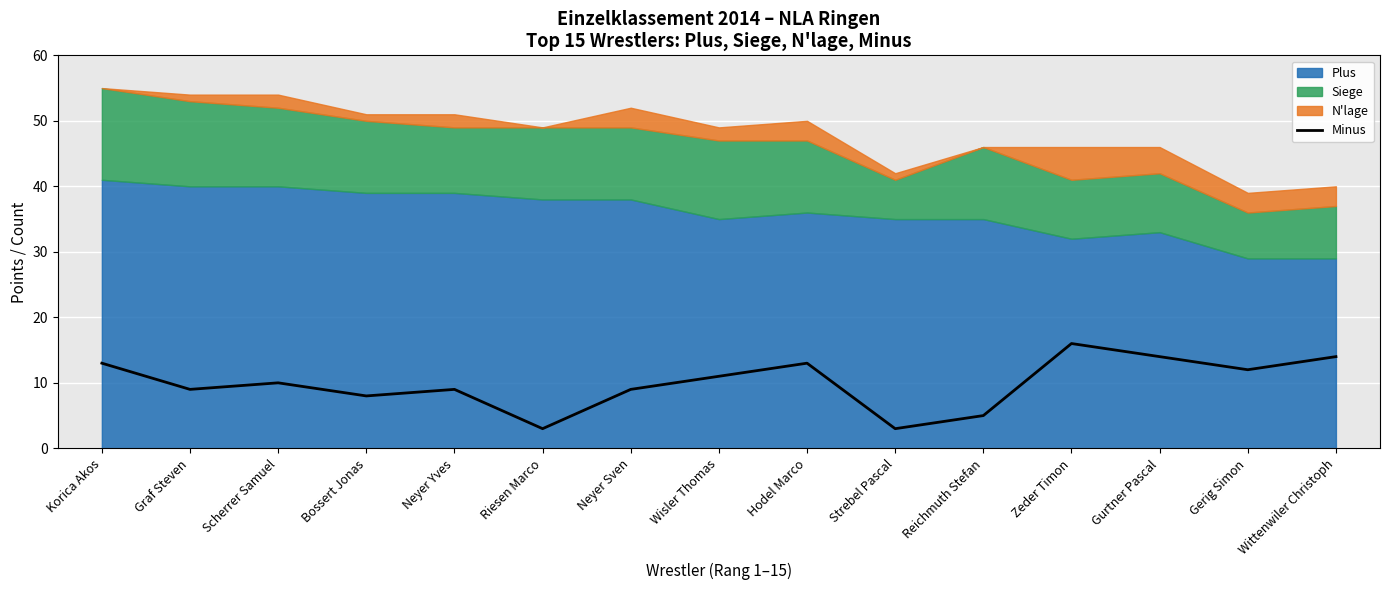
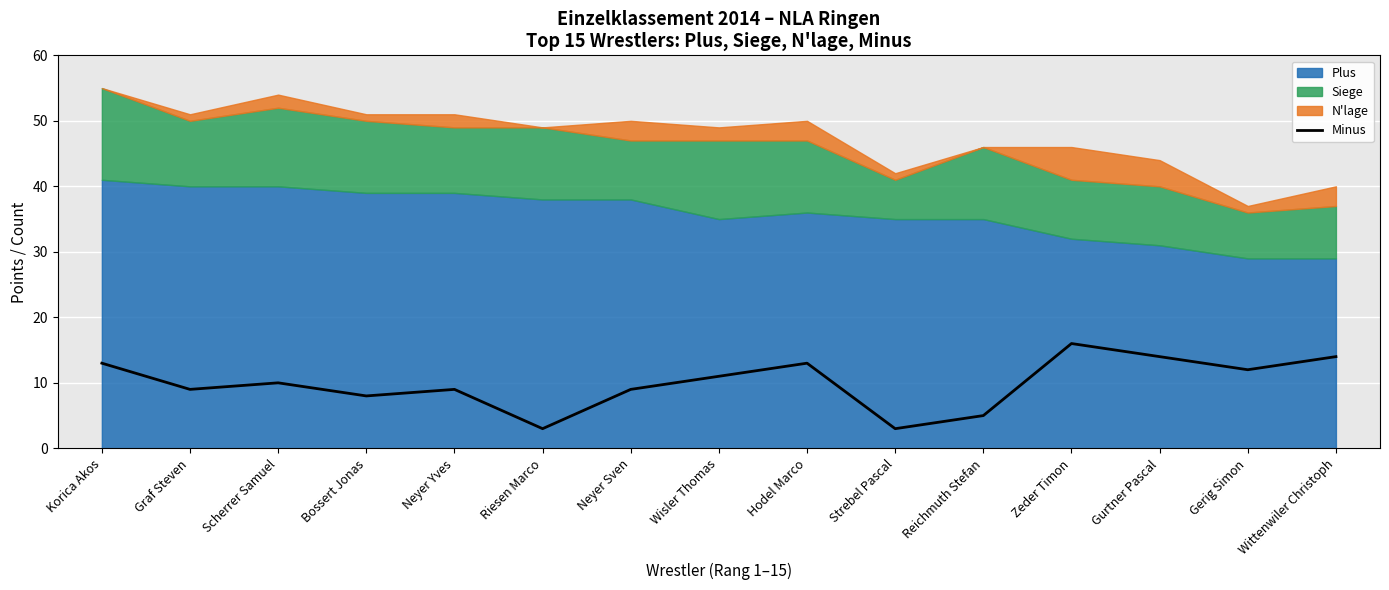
  {
    "Minus": {
      "Korica Akos": 13,
      "Graf Steven": 9,
      "Scherrer Samuel": 10,
      "Bossert Jonas": 8,
      "Neyer Yves": 9,
      "Riesen Marco": 3,
      "Neyer Sven": 9,
      "Wisler Thomas": 11,
      "Hodel Marco": 13,
      "Strebel Pascal": 3,
      "Reichmuth Stefan": 5,
      "Zeder Timon": 16,
      "Gurtner Pascal": 14,
      "Gerig Simon": 12,
      "Wittenwiler Christoph": 14
    },
    "Plus": {
      "Korica Akos": 41,
      "Graf Steven": 40,
      "Scherrer Samuel": 40,
      "Bossert Jonas": 39,
      "Neyer Yves": 39,
      "Riesen Marco": 38,
      "Neyer Sven": 38,
      "Wisler Thomas": 35,
      "Hodel Marco": 36,
      "Strebel Pascal": 35,
      "Reichmuth Stefan": 35,
      "Zeder Timon": 32,
-     "Gurtner Pascal": 33,
+     "Gurtner Pascal": 31,
      "Gerig Simon": 29,
      "Wittenwiler Christoph": 29
    },
    "Siege": {
-     "Graf Steven": 13,
+     "Graf Steven": 10,
      "Scherrer Samuel": 12,
      "Bossert Jonas": 11,
      "Neyer Yves": 10,
-     "Neyer Sven": 11,
+     "Neyer Sven": 9,
      "Wisler Thomas": 12,
      "Hodel Marco": 11,
      "Strebel Pascal": 6,
      "Zeder Timon": 9,
      "Gurtner Pascal": 9,
      "Gerig Simon": 7,
      "Wittenwiler Christoph": 8
    },
    "N'lage": {
      "Graf Steven": 1,
      "Scherrer Samuel": 2,
      "Bossert Jonas": 1,
      "Neyer Yves": 2,
      "Neyer Sven": 3,
      "Wisler Thomas": 2,
      "Hodel Marco": 3,
      "Strebel Pascal": 1,
      "Zeder Timon": 5,
      "Gurtner Pascal": 4,
-     "Gerig Simon": 3,
+     "Gerig Simon": 1,
      "Wittenwiler Christoph": 3
    }
  }
